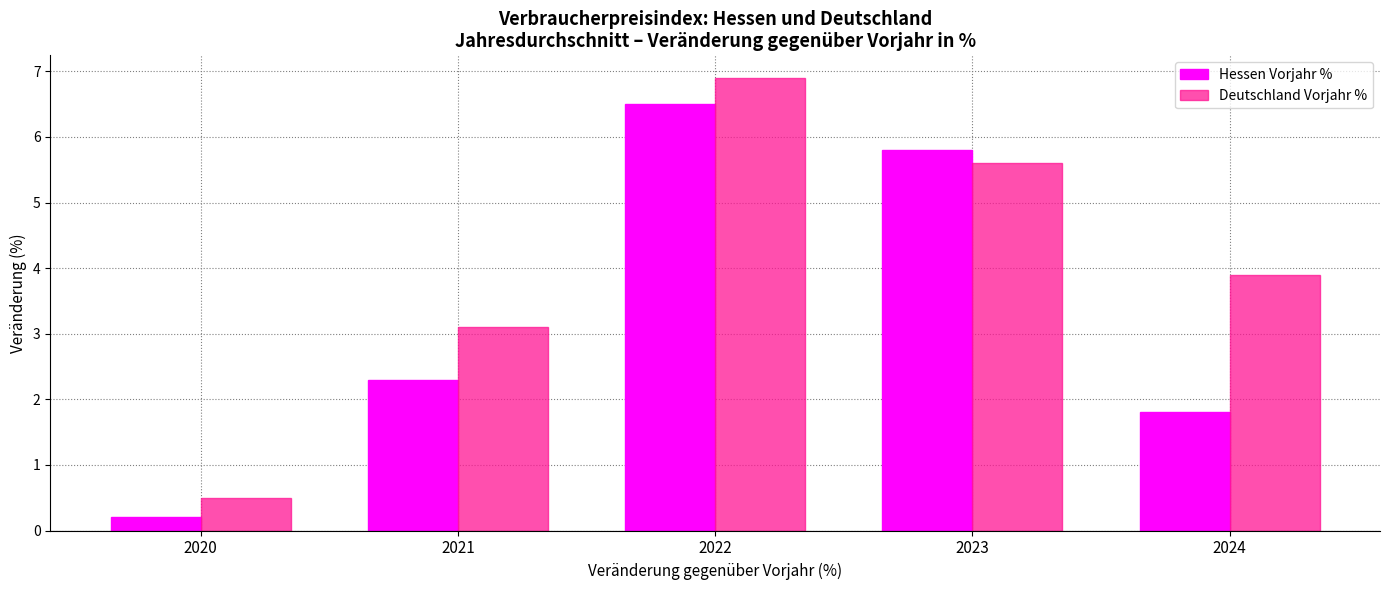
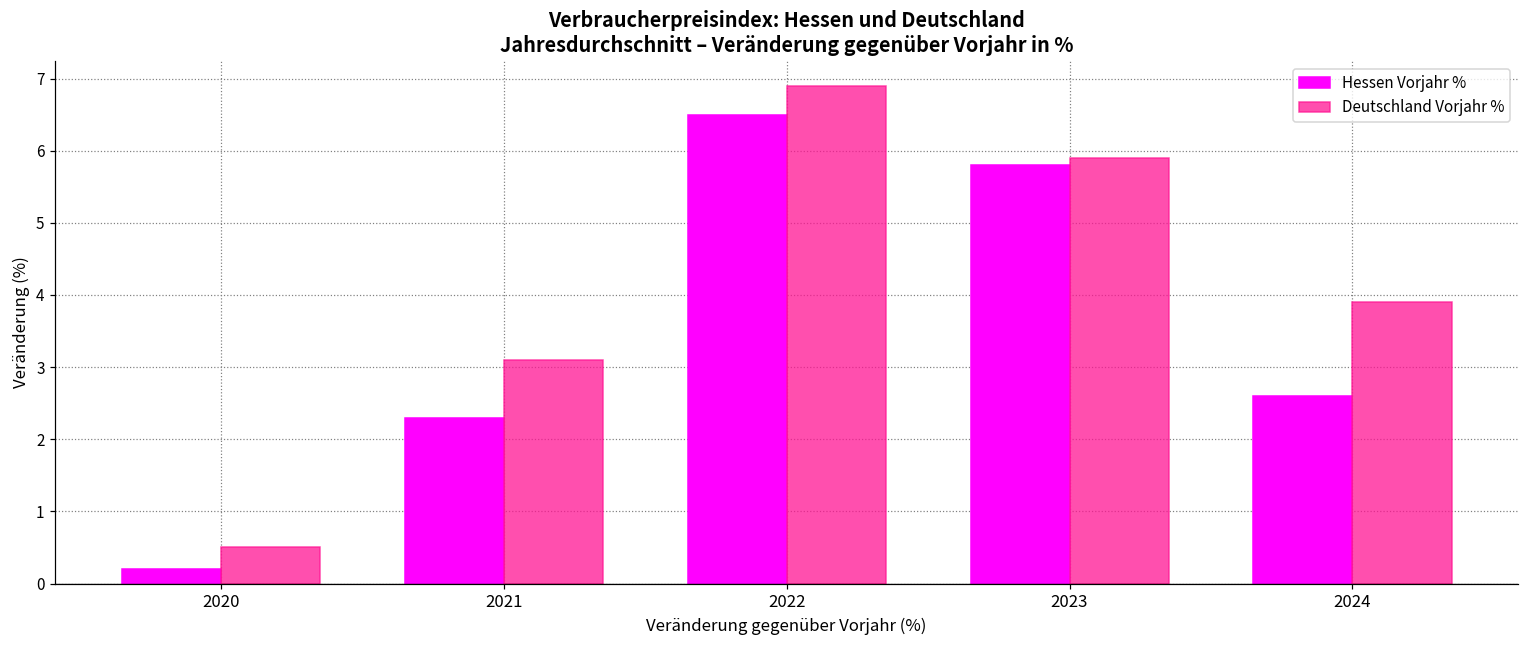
  {
    "Hessen Vorjahr %": {
      "2020": 0.2,
      "2021": 2.3,
      "2022": 6.5,
      "2023": 5.8,
-     "2024": 1.8
+     "2024": 2.6
    },
    "Deutschland Vorjahr %": {
      "2020": 0.5,
      "2021": 3.1,
      "2022": 6.9,
-     "2023": 5.6,
+     "2023": 5.9,
      "2024": 3.9
    }
  }
